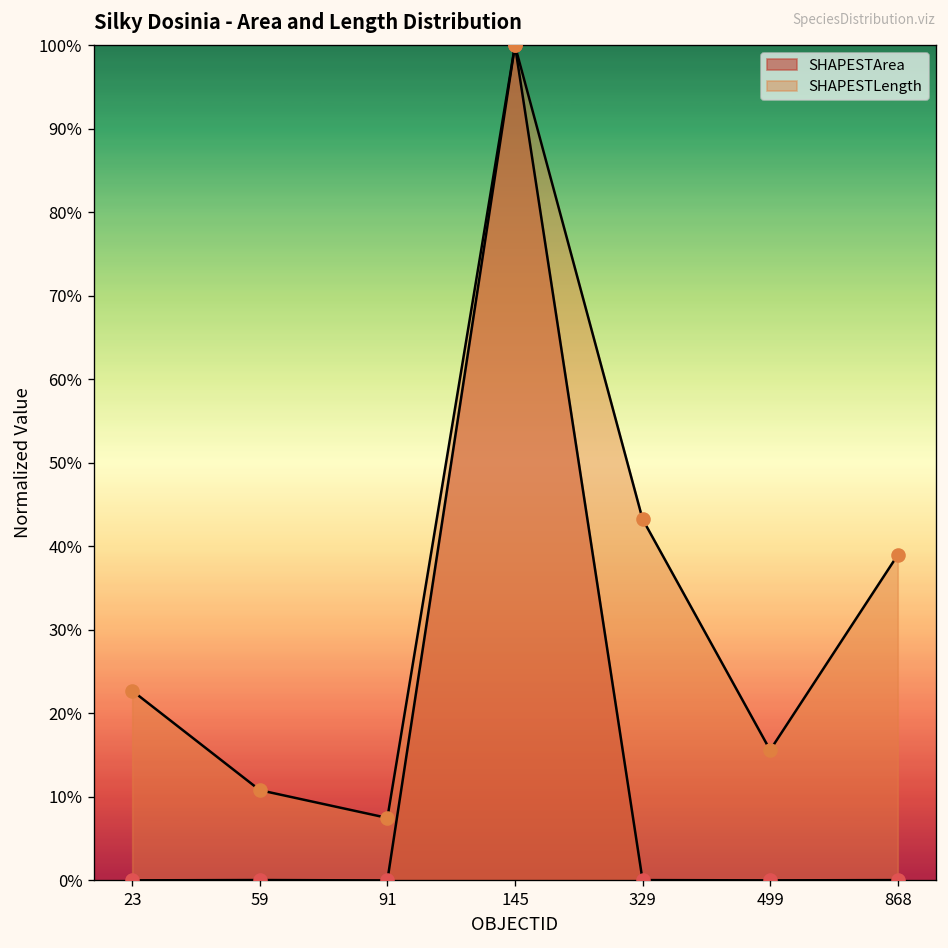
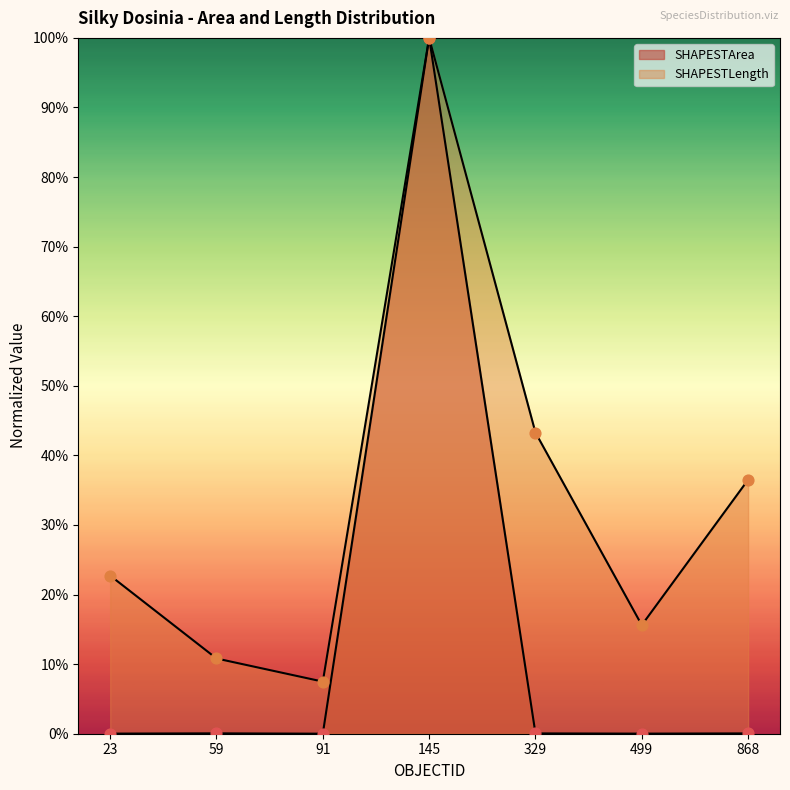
  {
    "SHAPESTArea": {
      "23": "0%",
      "59": "0%",
      "91": "0%",
      "329": "0%",
      "499": "0%",
      "868": "0%"
    },
    "SHAPESTLength": {
      "23": "23%",
      "59": "11%",
      "91": "7%",
      "329": "43%",
      "499": "16%",
-     "868": "39%"
+     "868": "36%"
    }
  }
